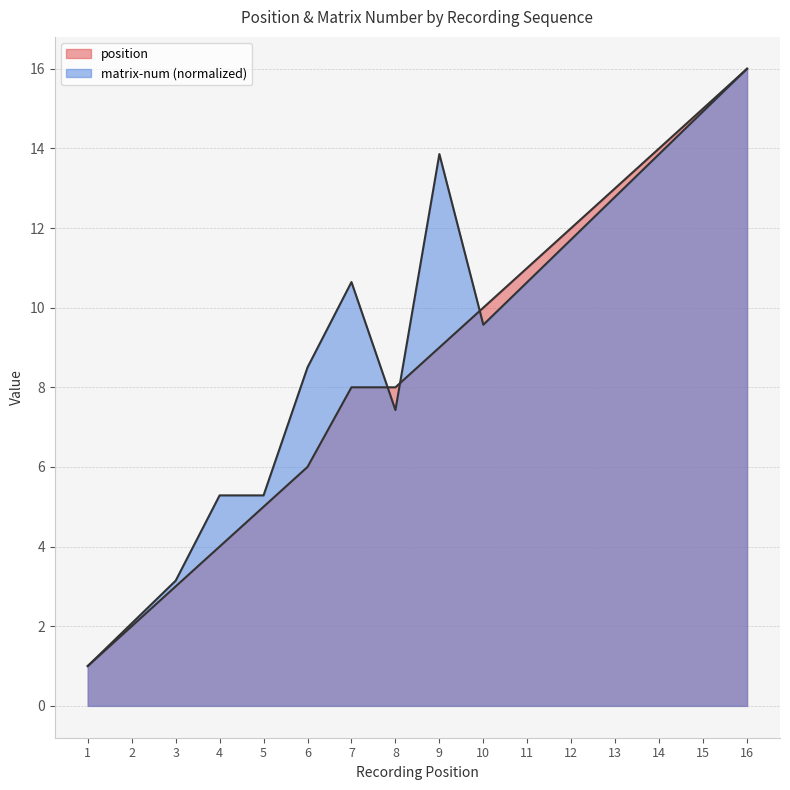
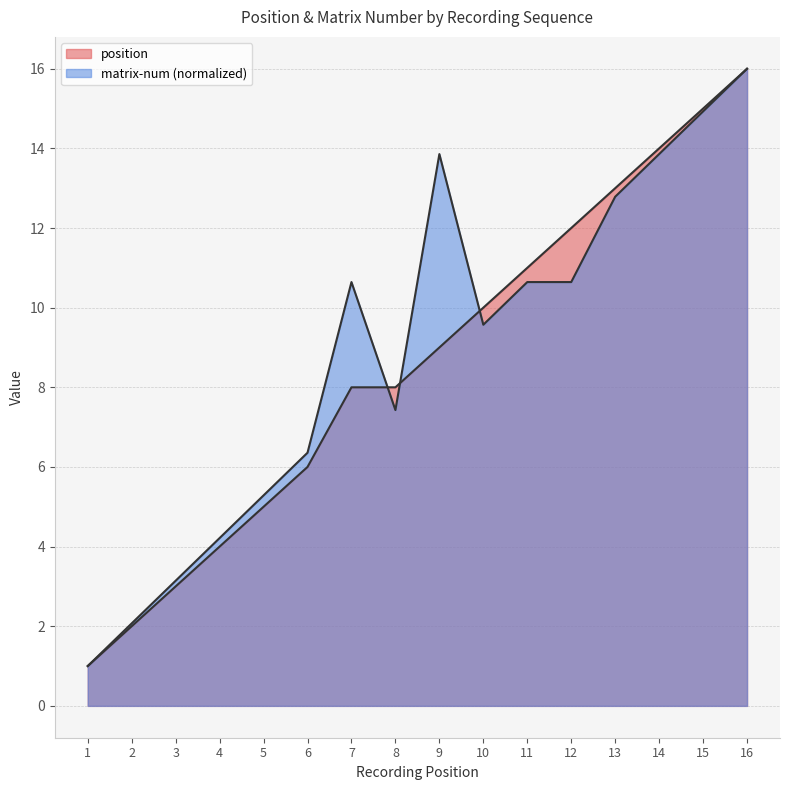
  {
    "position": {
      "2": 2.0,
      "3": 3.0,
      "4": 4.0,
      "5": 5.0,
      "6": 6.0,
      "7": 8.0,
      "8": 8.0,
      "9": 9.0,
      "10": 10.0,
      "11": 11.0,
      "12": 12.0,
      "13": 13.0,
      "14": 14.0,
      "15": 15.0
    },
    "matrix-num (normalized)": {
      "2": 2.1,
      "3": 3.1,
-     "4": 5.3,
+     "4": 4.2,
      "5": 5.3,
-     "6": 8.5,
+     "6": 6.4,
      "7": 10.6,
      "8": 7.4,
      "9": 13.9,
      "10": 9.6,
      "11": 10.6,
-     "12": 11.7,
+     "12": 10.6,
      "13": 12.8,
      "14": 13.9,
      "15": 14.9
    }
  }
